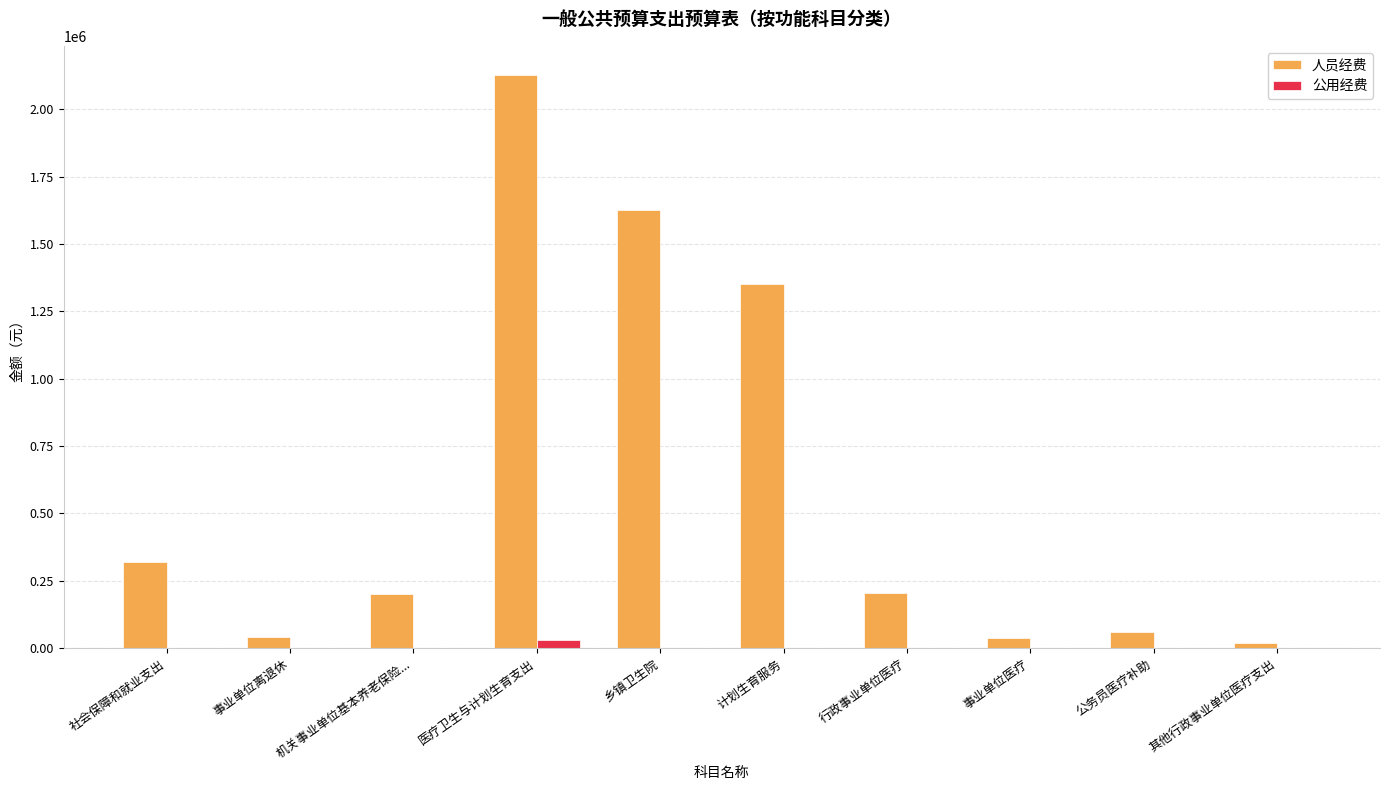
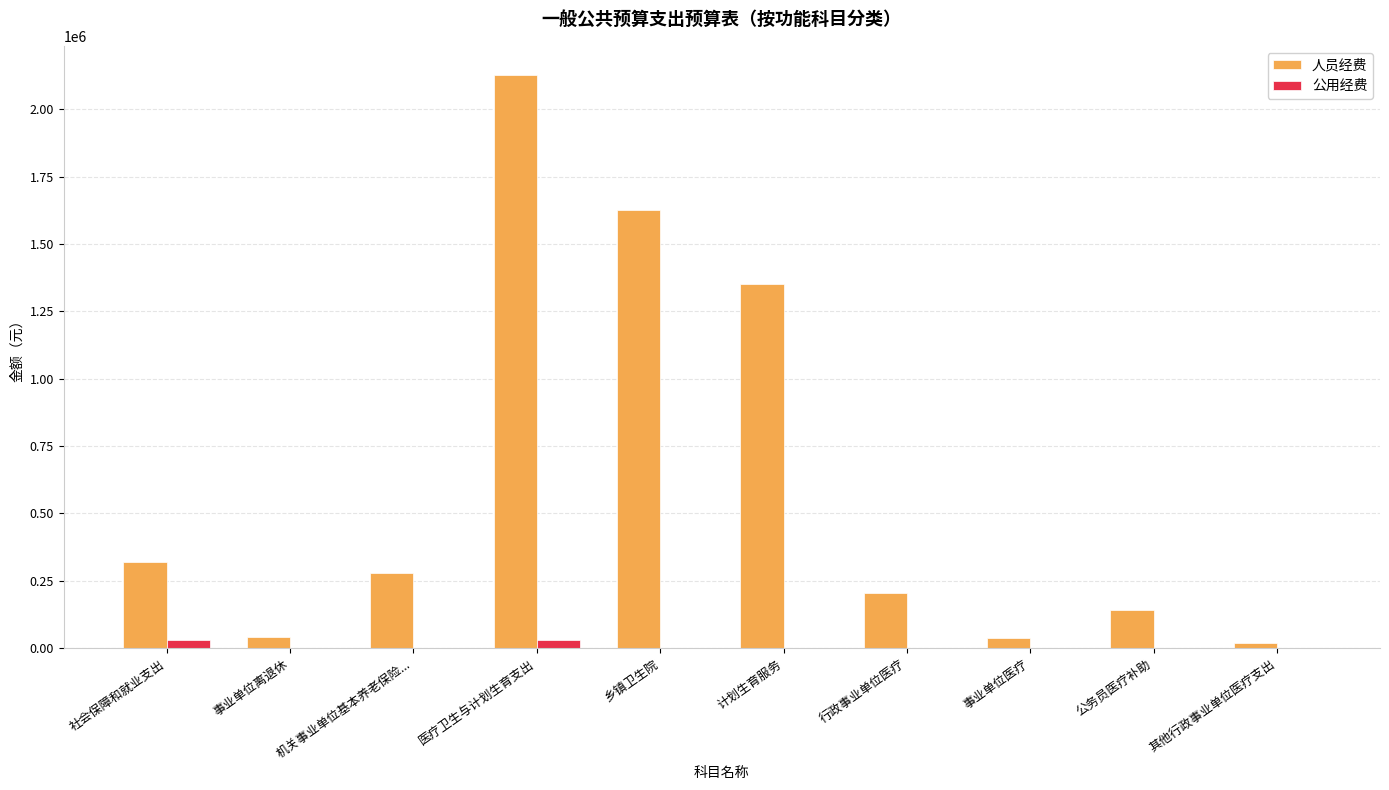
  {
    "人员经费": {
      "社会保障和就业支出": 320000,
      "事业单位离退休": 40000,
-     "机关事业单位基本养老保险...": 200000,
+     "机关事业单位基本养老保险...": 280000,
      "医疗卫生与计划生育支出": 2130000,
      "乡镇卫生院": 1630000,
      "计划生育服务": 1350000,
      "行政事业单位医疗": 200000,
      "事业单位医疗": 40000,
-     "公务员医疗补助": 60000,
+     "公务员医疗补助": 140000,
      "其他行政事业单位医疗支出": 20000
    },
    "公用经费": {
-     "社会保障和就业支出": 0,
+     "社会保障和就业支出": 30000,
      "事业单位离退休": 0,
      "机关事业单位基本养老保险...": 0,
      "医疗卫生与计划生育支出": 30000,
      "计划生育服务": 0,
      "行政事业单位医疗": 0,
      "事业单位医疗": 0,
      "公务员医疗补助": 0,
      "其他行政事业单位医疗支出": 0
    }
  }
